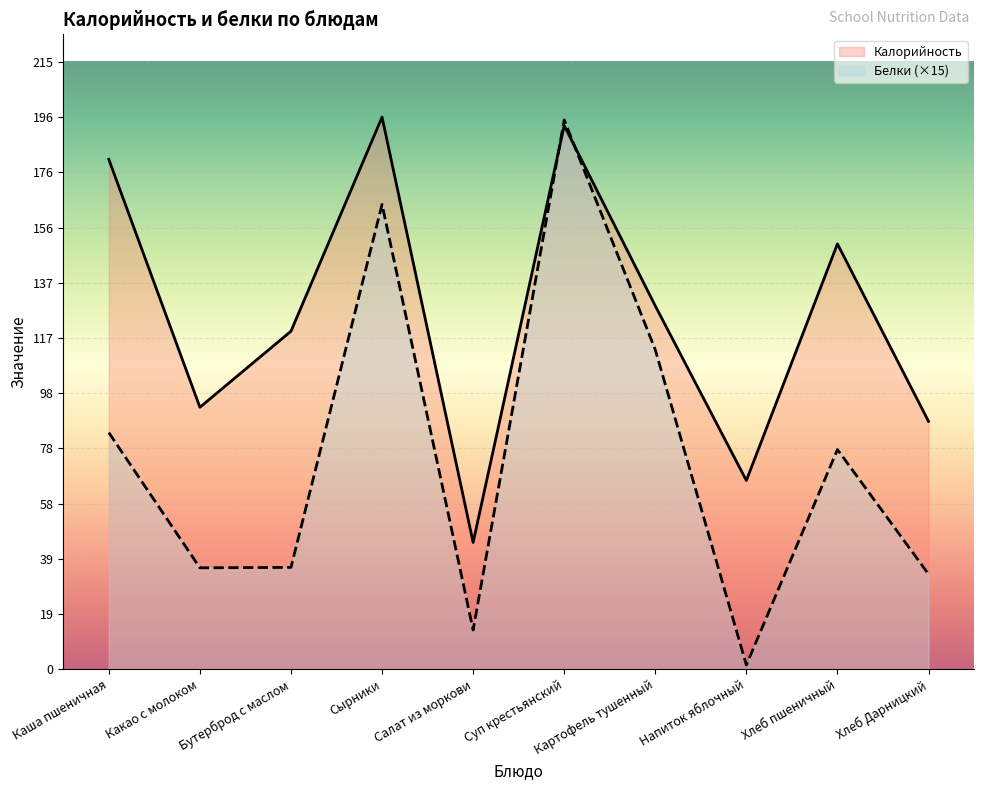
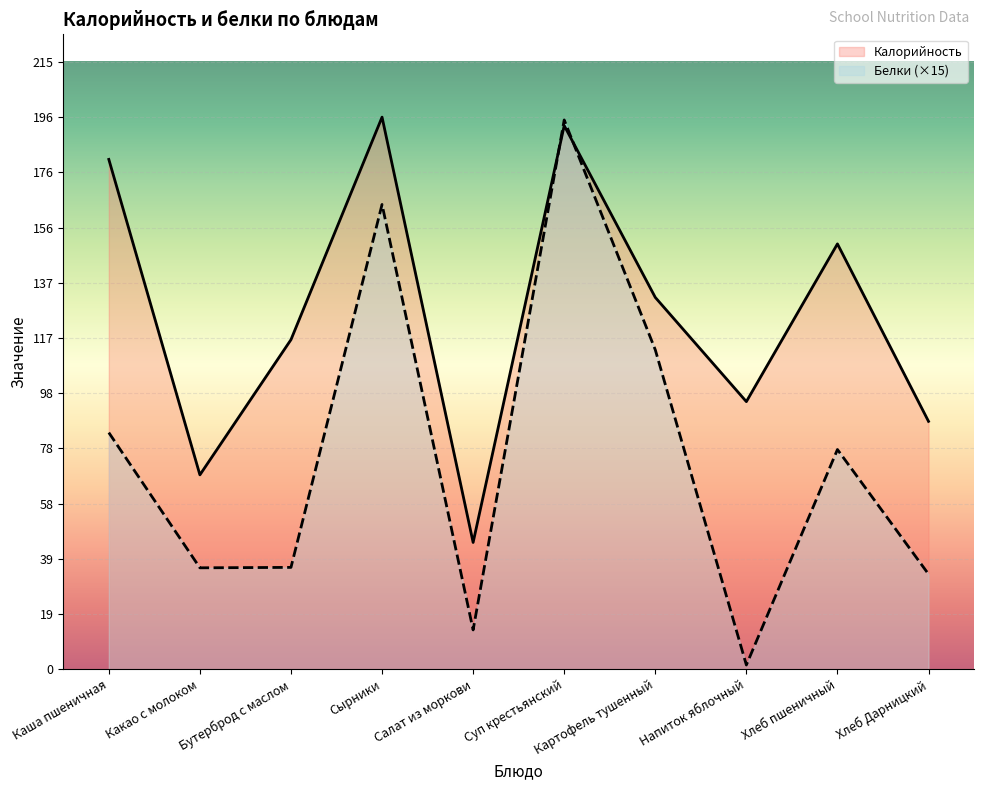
  {
    "Калорийность": {
      "Каша пшеничная": 181,
-     "Какао с молоком": 93,
-     "Бутерброд с маслом": 120,
+     "Какао с молоком": 69,
+     "Бутерброд с маслом": 117,
      "Сырники": 196,
      "Салат из моркови": 45,
      "Суп крестьянский": 193,
-     "Картофель тушенный": 129,
-     "Напиток яблочный": 67,
+     "Картофель тушенный": 132,
+     "Напиток яблочный": 95,
      "Хлеб пшеничный": 151,
      "Хлеб Дарницкий": 88
    },
    "Белки (×15)": {
      "Каша пшеничная": 84,
      "Какао с молоком": 36,
      "Бутерброд с маслом": 36,
      "Сырники": 165,
      "Салат из моркови": 14,
      "Суп крестьянский": 195,
      "Картофель тушенный": 113,
      "Напиток яблочный": 2,
      "Хлеб пшеничный": 78,
      "Хлеб Дарницкий": 34
    }
  }
